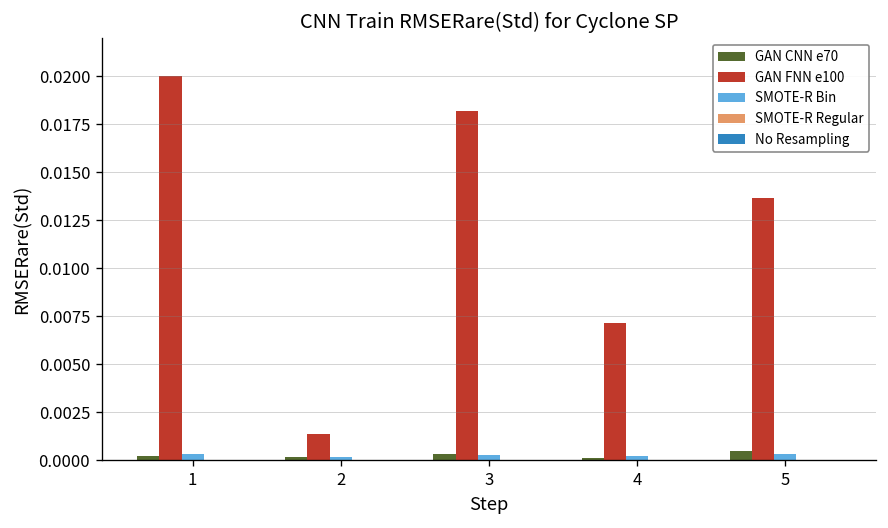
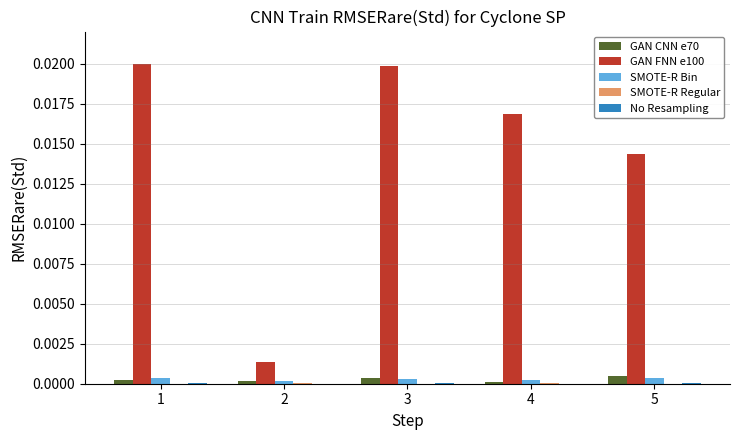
  {
    "GAN CNN e70": {
      "1": 0.0003,
      "2": 0.0002,
      "3": 0.0003,
      "5": 0.0005
    },
    "GAN FNN e100": {
      "1": 0.0200,
      "2": 0.0014,
-     "3": 0.0182,
-     "4": 0.0072,
-     "5": 0.0137
+     "3": 0.0198,
+     "4": 0.0168,
+     "5": 0.0144
    },
    "SMOTE-R Bin": {
      "1": 0.0003,
      "2": 0.0002,
      "3": 0.0003,
      "4": 0.0002,
      "5": 0.0004
    }
  }
